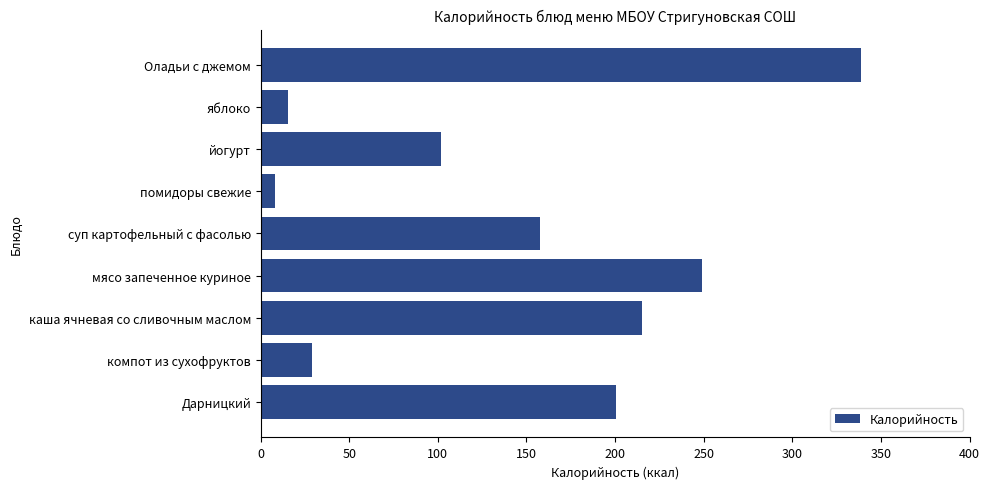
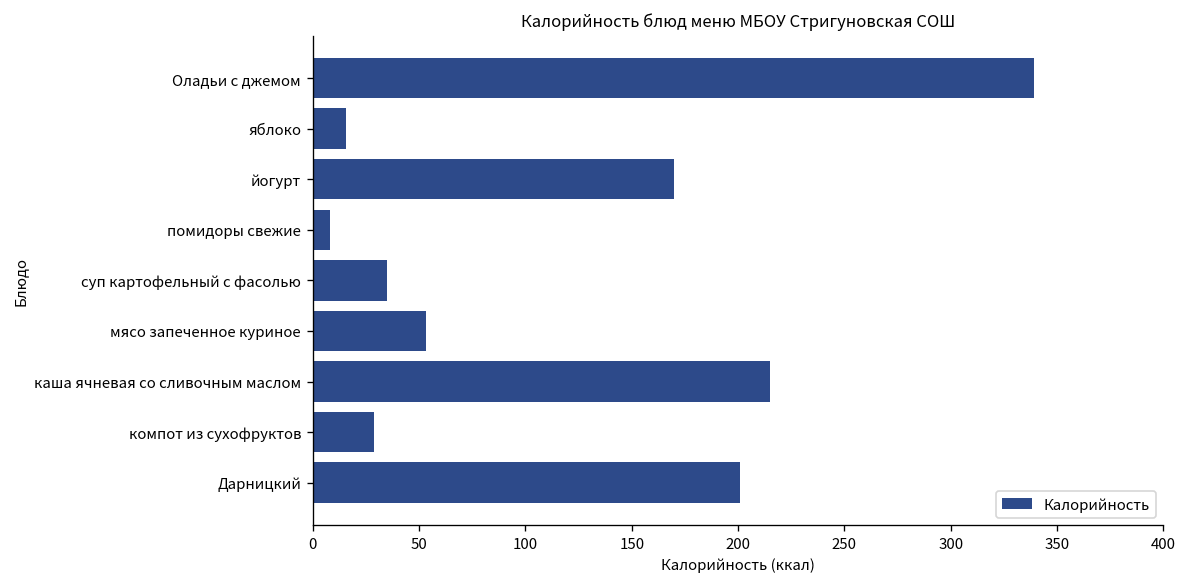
  {
    "Оладьи с джемом": 339,
    "яблоко": 15,
-   "йогурт": 102,
+   "йогурт": 170,
    "помидоры свежие": 8,
-   "суп картофельный с фасолью": 157,
-   "мясо запеченное куриное": 249,
+   "суп картофельный с фасолью": 35,
+   "мясо запеченное куриное": 53,
    "каша ячневая со сливочным маслом": 215,
    "компот из сухофруктов": 29,
    "Дарницкий": 201
  }
